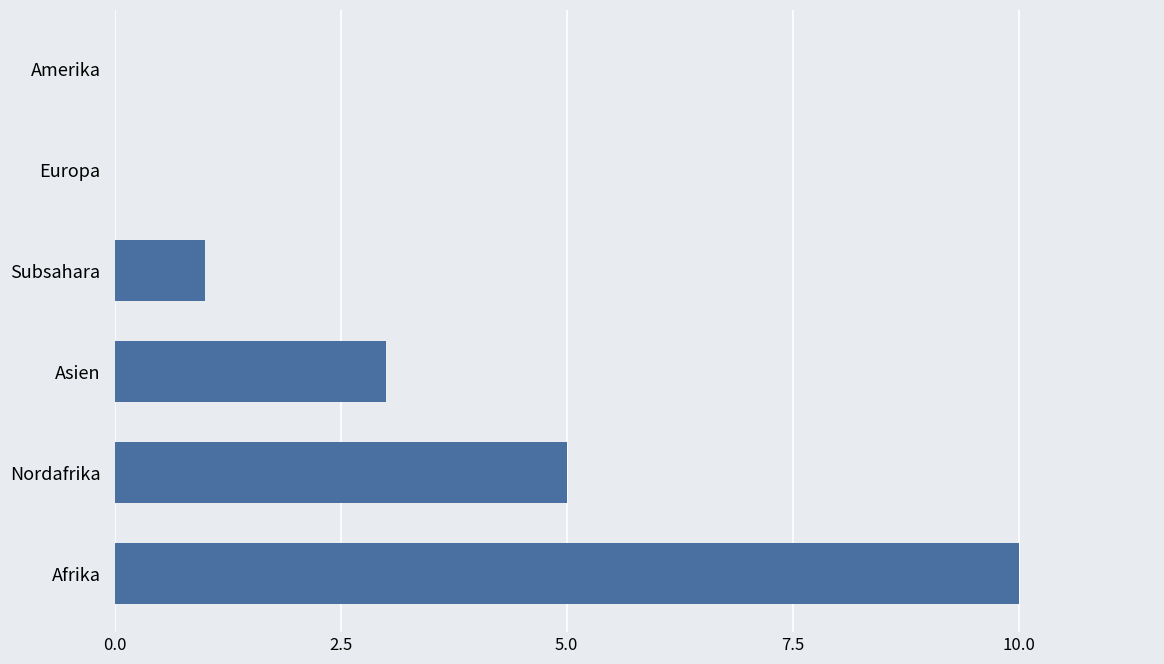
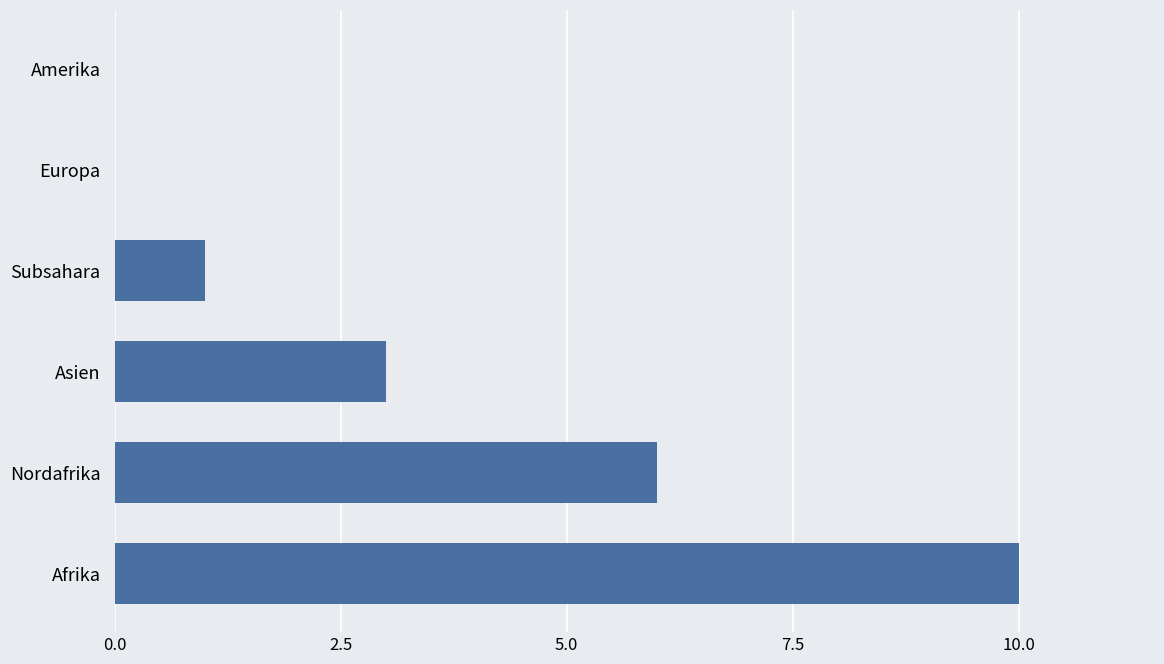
  {
    "Amerika": 0,
    "Europa": 0,
    "Subsahara": 1,
    "Asien": 3,
-   "Nordafrika": 5,
+   "Nordafrika": 6,
    "Afrika": 10
  }
